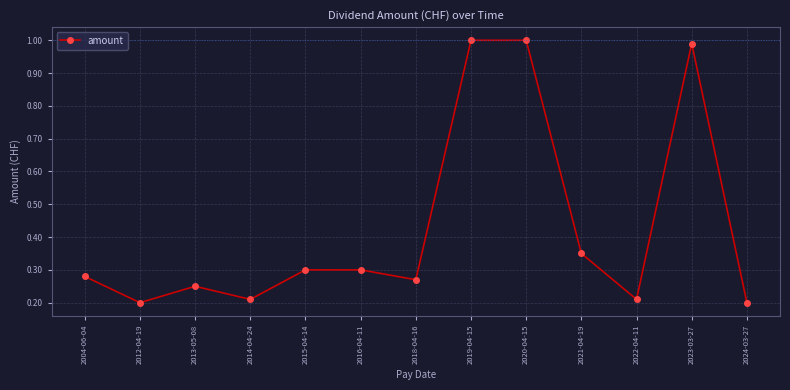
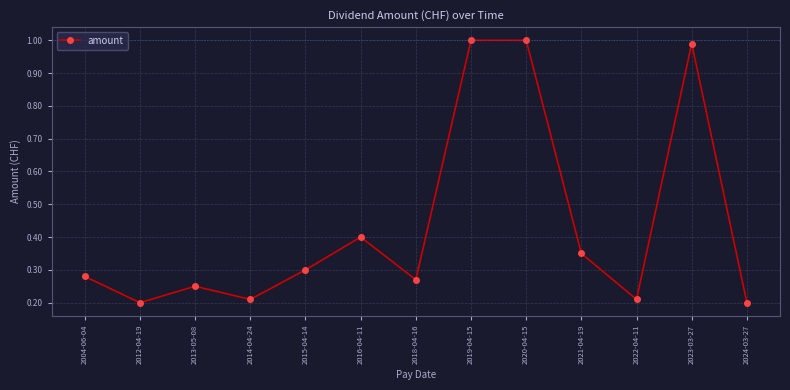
  {
    "2004-06-04": 0.28,
    "2012-04-19": 0.2,
    "2013-05-08": 0.25,
    "2014-04-24": 0.21,
    "2015-04-14": 0.3,
-   "2016-04-11": 0.3,
+   "2016-04-11": 0.4,
    "2018-04-16": 0.27,
    "2019-04-15": 1.0,
    "2020-04-15": 1.0,
    "2021-04-19": 0.35,
    "2022-04-11": 0.21,
    "2023-03-27": 0.99,
    "2024-03-27": 0.2
  }
